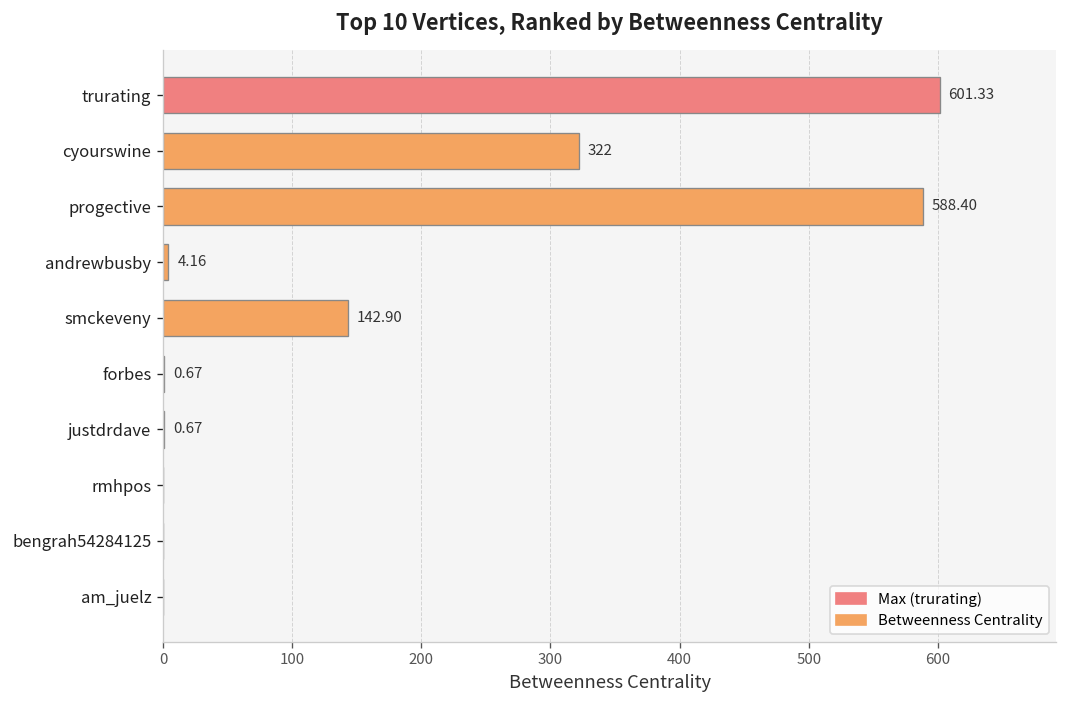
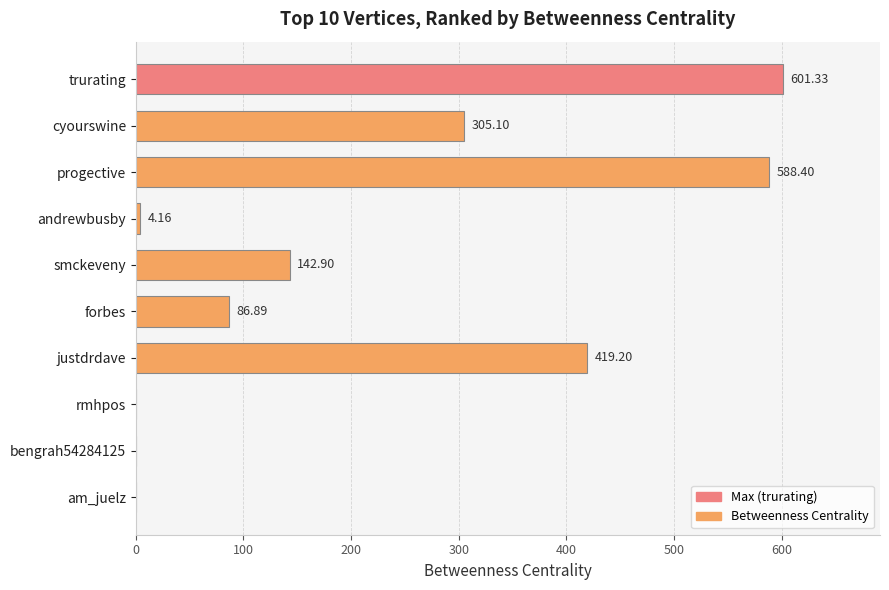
  {
    "trurating": 601.33,
-   "cyourswine": 322,
+   "cyourswine": 305.10,
    "progective": 588.40,
    "andrewbusby": 4.16,
    "smckeveny": 142.90,
-   "forbes": 0.67,
-   "justdrdave": 0.67
+   "forbes": 86.89,
+   "justdrdave": 419.20
  }
